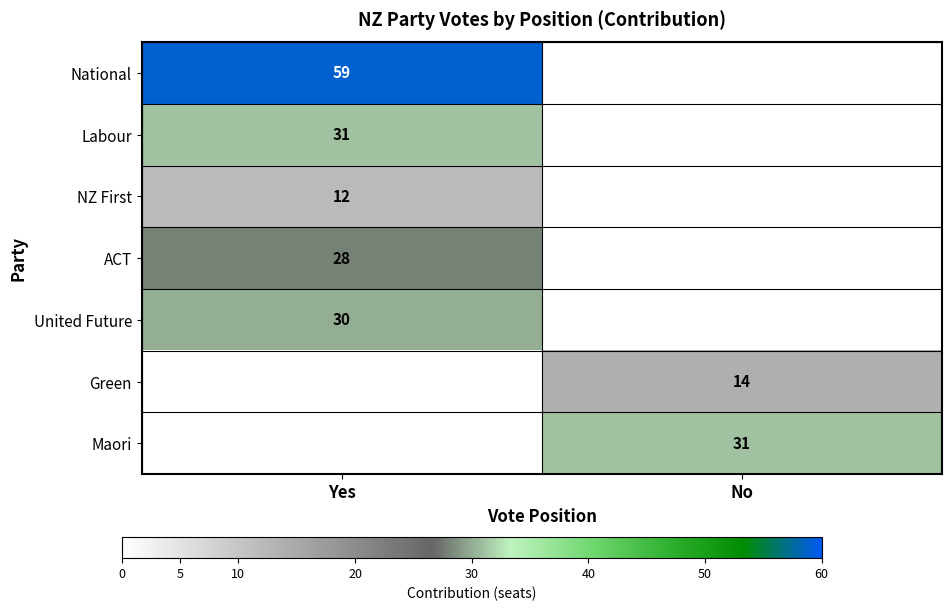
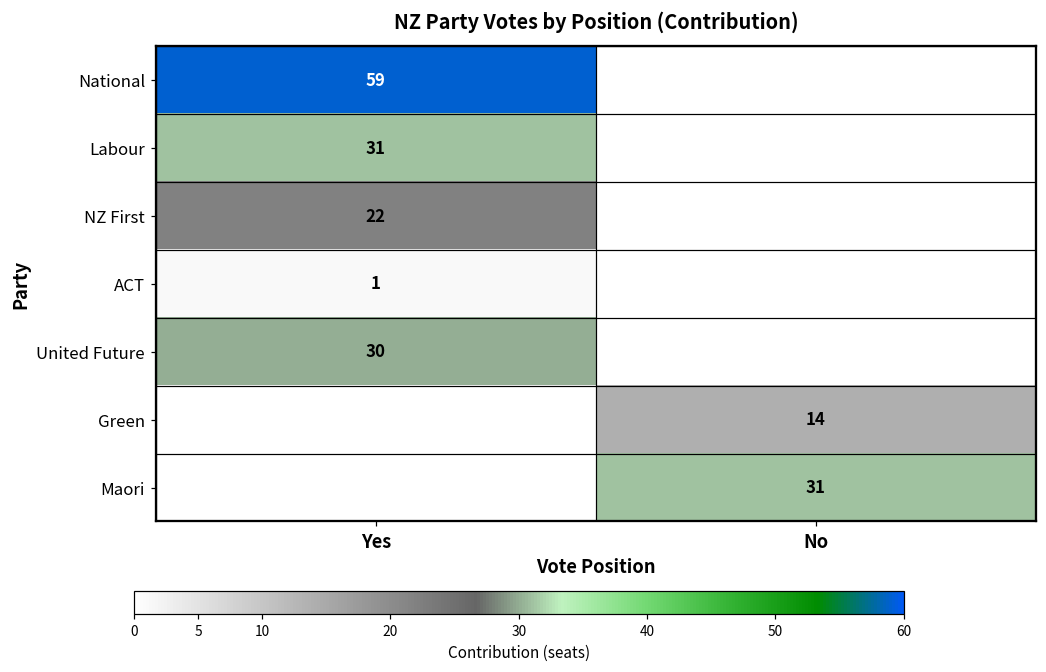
  {
    "National": {
      "Yes": 59
    },
    "Labour": {
      "Yes": 31
    },
    "NZ First": {
-     "Yes": 12
+     "Yes": 22
    },
    "ACT": {
-     "Yes": 28
+     "Yes": 1
    },
    "United Future": {
      "Yes": 30
    },
    "Green": {
      "No": 14
    },
    "Maori": {
      "No": 31
    }
  }
